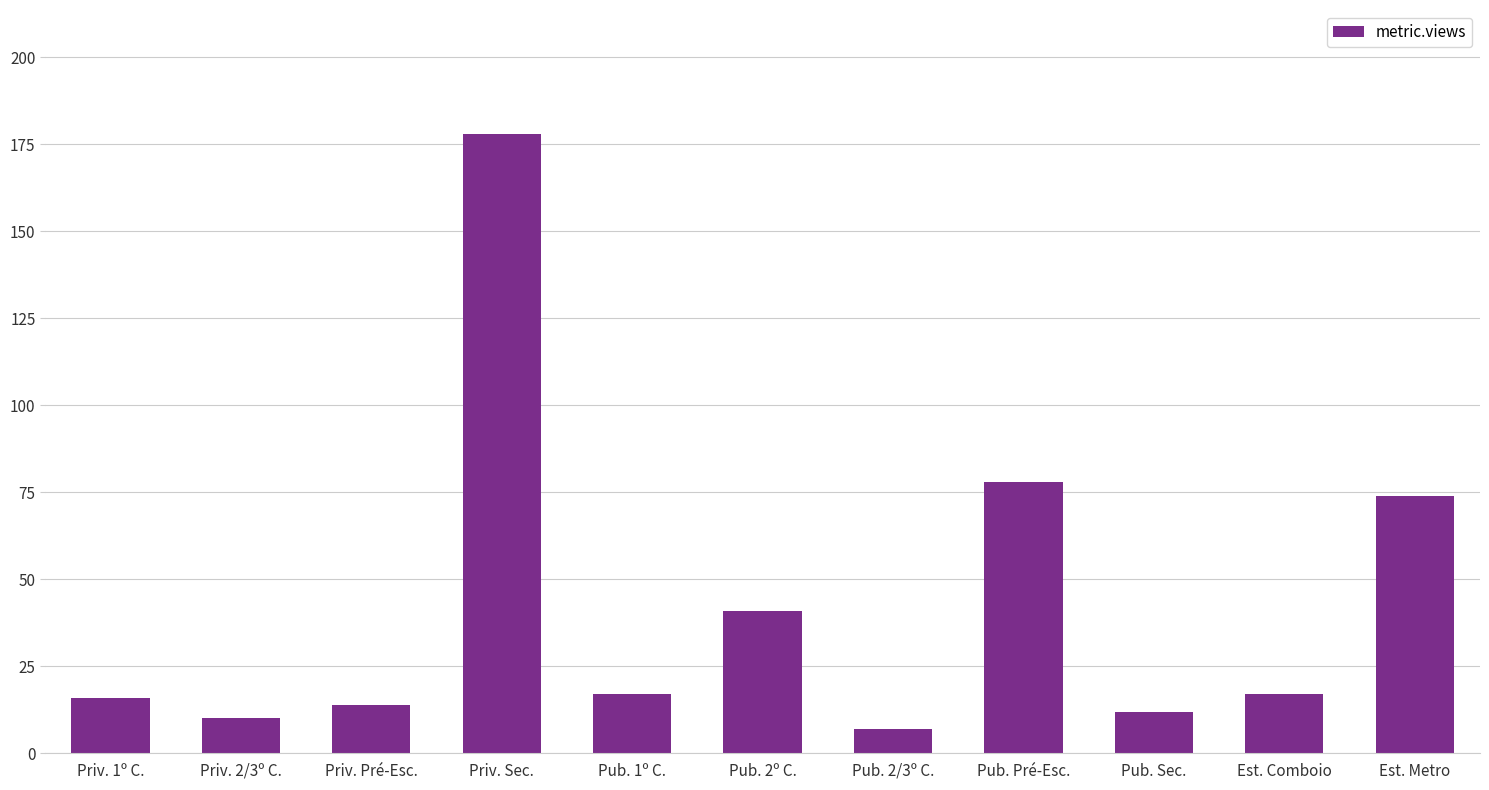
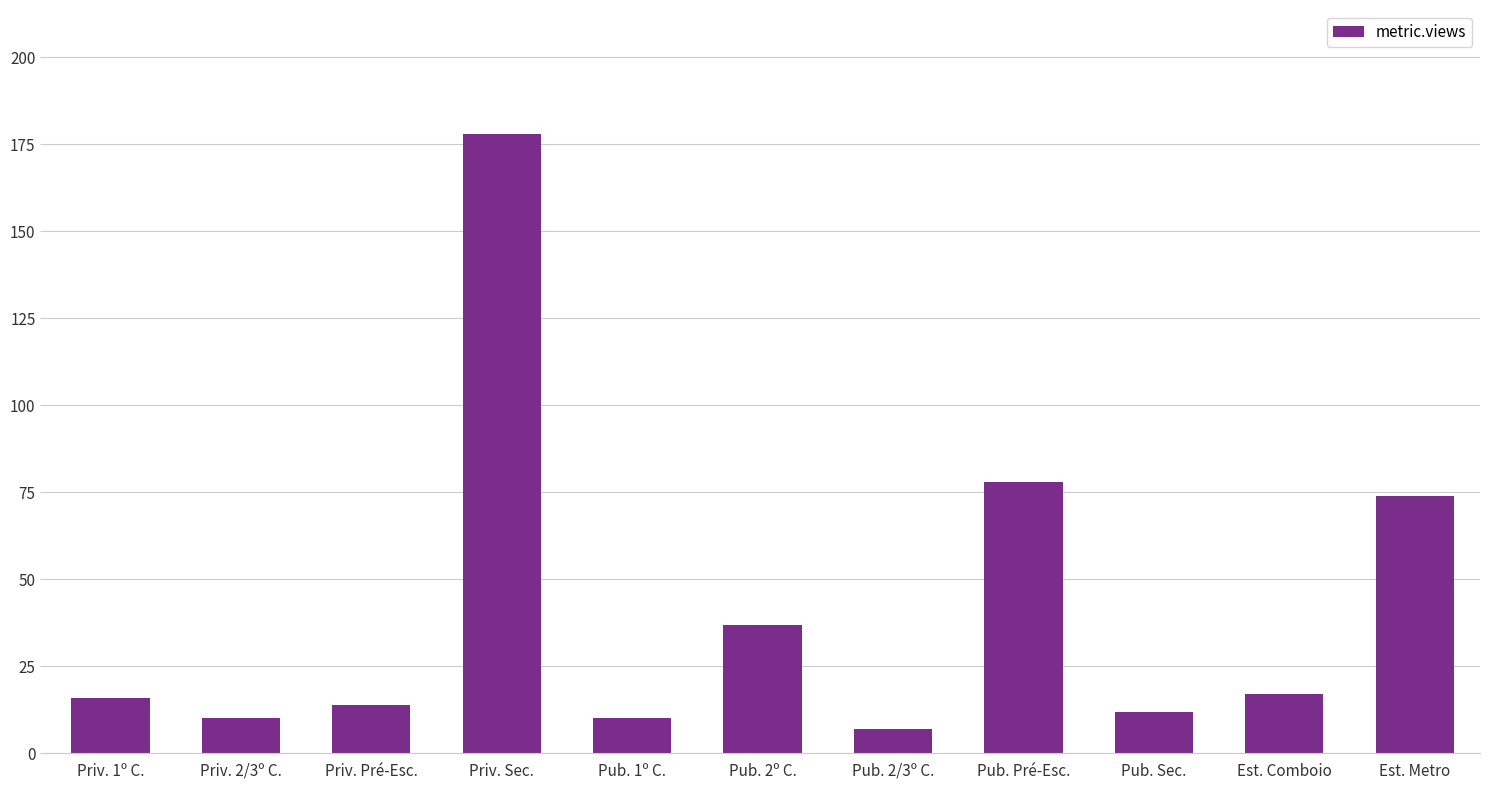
  {
    "Priv. 1º C.": 16,
    "Priv. 2/3º C.": 10,
    "Priv. Pré-Esc.": 14,
    "Priv. Sec.": 178,
-   "Pub. 1º C.": 17,
-   "Pub. 2º C.": 41,
+   "Pub. 1º C.": 10,
+   "Pub. 2º C.": 37,
    "Pub. 2/3º C.": 7,
    "Pub. Pré-Esc.": 78,
    "Pub. Sec.": 12,
    "Est. Comboio": 17,
    "Est. Metro": 74
  }
